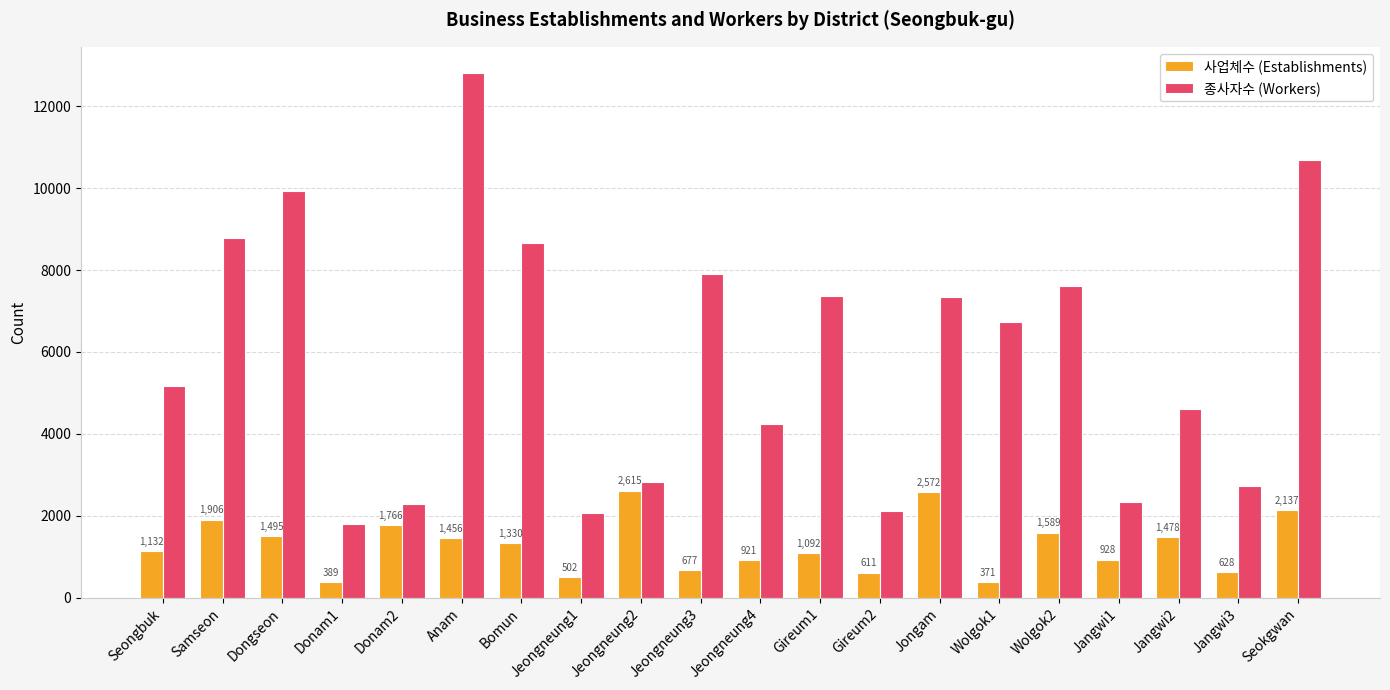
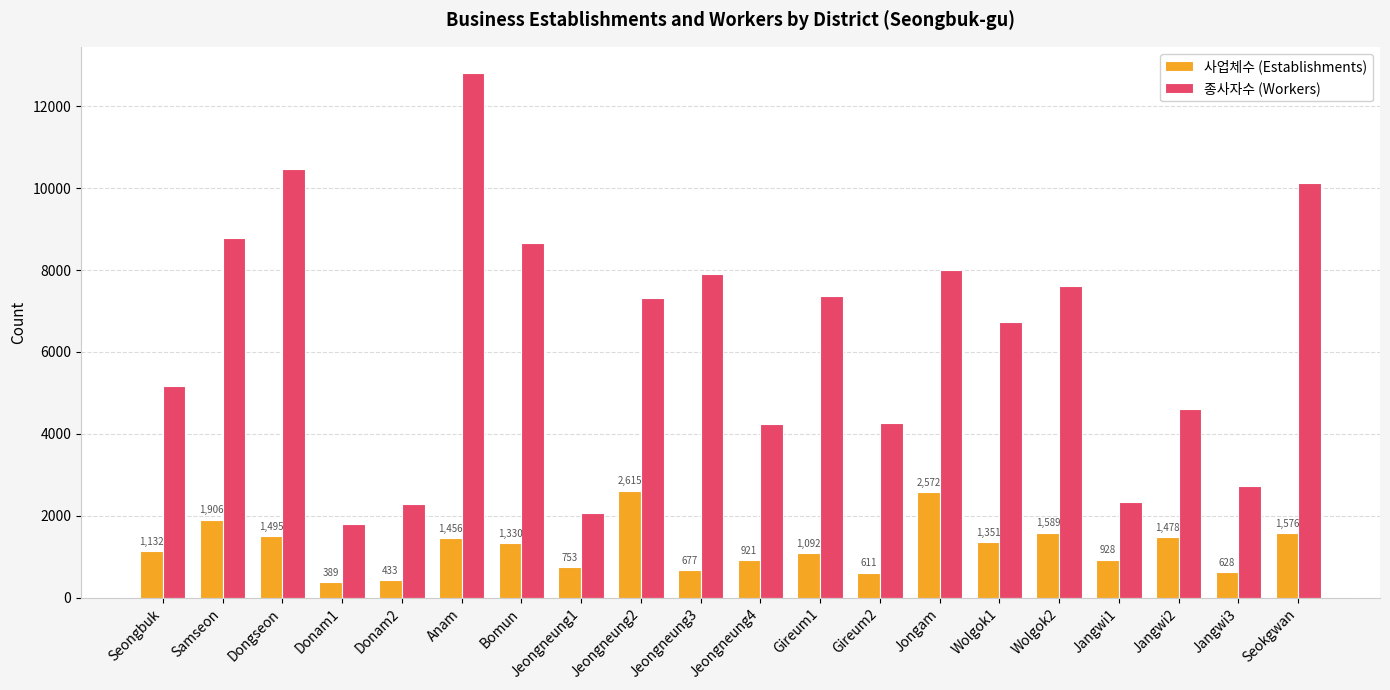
  {
    "사업체수 (Establishments)": {
      "Seongbuk": "1,132",
      "Samseon": "1,906",
      "Dongseon": "1,495",
      "Donam1": "389",
-     "Donam2": "1,766",
+     "Donam2": "433",
      "Anam": "1,456",
      "Bomun": "1,330",
-     "Jeongneung1": "502",
+     "Jeongneung1": "753",
      "Jeongneung2": "2,615",
      "Jeongneung3": "677",
      "Jeongneung4": "921",
      "Gireum1": "1,092",
      "Gireum2": "611",
      "Jongam": "2,572",
-     "Wolgok1": "371",
+     "Wolgok1": "1,351",
      "Wolgok2": "1,589",
      "Jangwi1": "928",
      "Jangwi2": "1,478",
      "Jangwi3": "628",
-     "Seokgwan": "2,137"
+     "Seokgwan": "1,576"
    },
    "종사자수 (Workers)": {
      "Seongbuk": "5200",
      "Samseon": "8800",
-     "Dongseon": "9900",
+     "Dongseon": "10500",
      "Donam1": "1800",
      "Donam2": "2300",
      "Anam": "12800",
      "Bomun": "8700",
      "Jeongneung1": "2100",
-     "Jeongneung2": "2800",
+     "Jeongneung2": "7300",
      "Jeongneung3": "7900",
      "Jeongneung4": "4200",
      "Gireum1": "7400",
-     "Gireum2": "2100",
-     "Jongam": "7400",
+     "Gireum2": "4300",
+     "Jongam": "8000",
      "Wolgok1": "6700",
      "Wolgok2": "7600",
      "Jangwi1": "2300",
      "Jangwi2": "4600",
      "Jangwi3": "2700",
-     "Seokgwan": "10700"
+     "Seokgwan": "10100"
    }
  }
